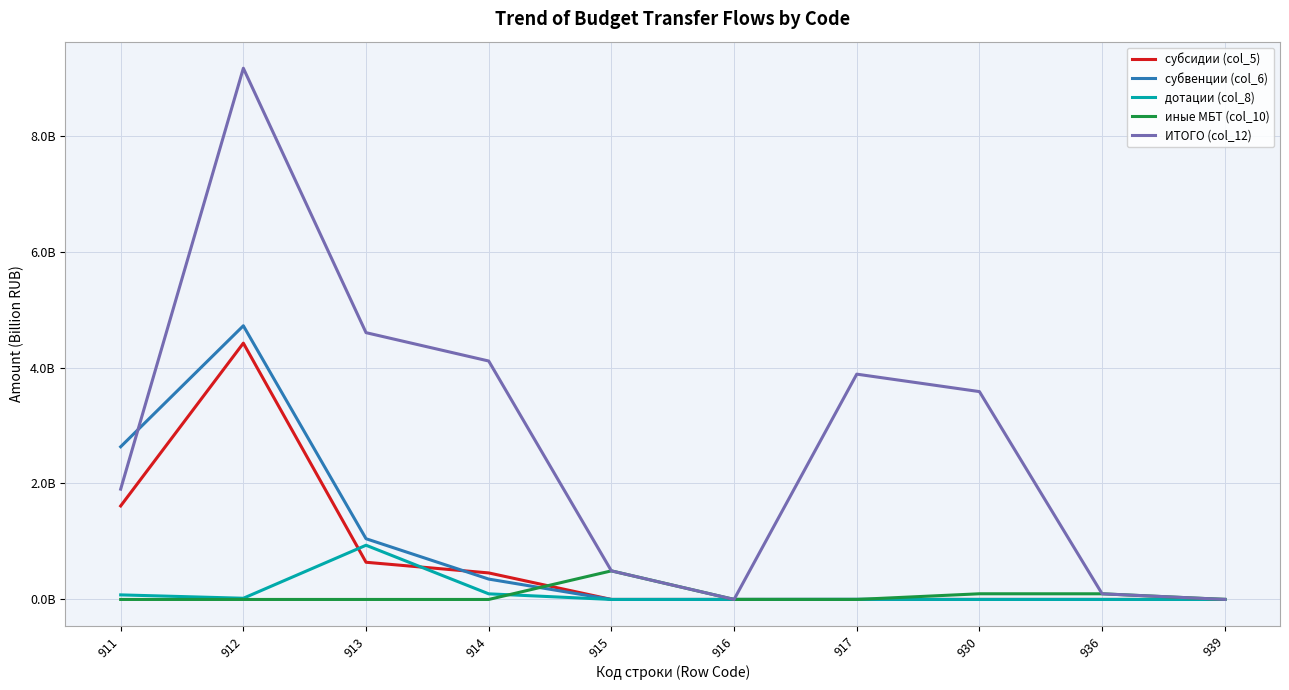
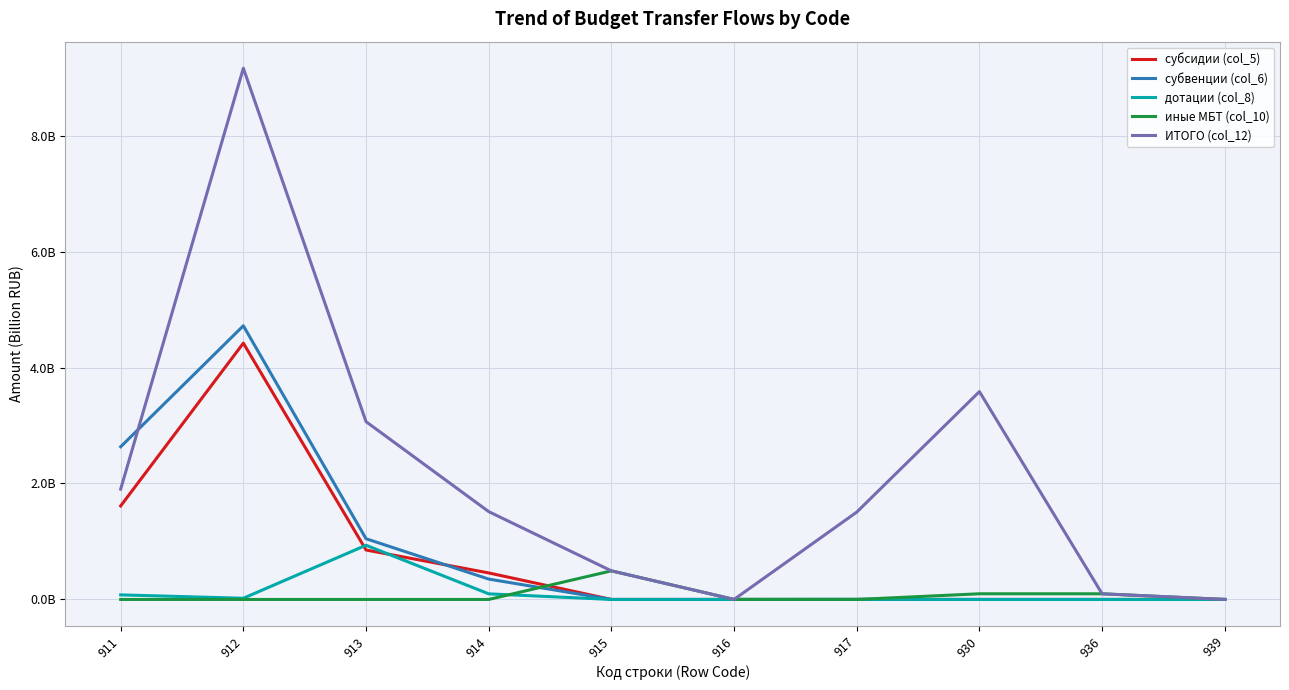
  {
    "субсидии (col_5)": {
      "911": 1600000000,
      "912": 4400000000,
-     "913": 600000000,
+     "913": 900000000,
      "914": 500000000
    },
    "субвенции (col_6)": {
      "911": 2600000000,
      "912": 4700000000,
      "913": 1000000000,
      "914": 400000000
    },
    "дотации (col_8)": {
      "911": 100000000,
      "913": 900000000,
      "914": 100000000
    },
    "иные МБТ (col_10)": {
      "911": 0,
      "913": 0,
      "914": 0,
      "930": 100000000
    },
    "ИТОГО (col_12)": {
      "911": 1900000000,
      "912": 9200000000,
-     "913": 4600000000,
-     "914": 4100000000,
-     "917": 3900000000,
+     "913": 3100000000,
+     "914": 1500000000,
+     "917": 1500000000,
      "930": 3600000000
    }
  }
